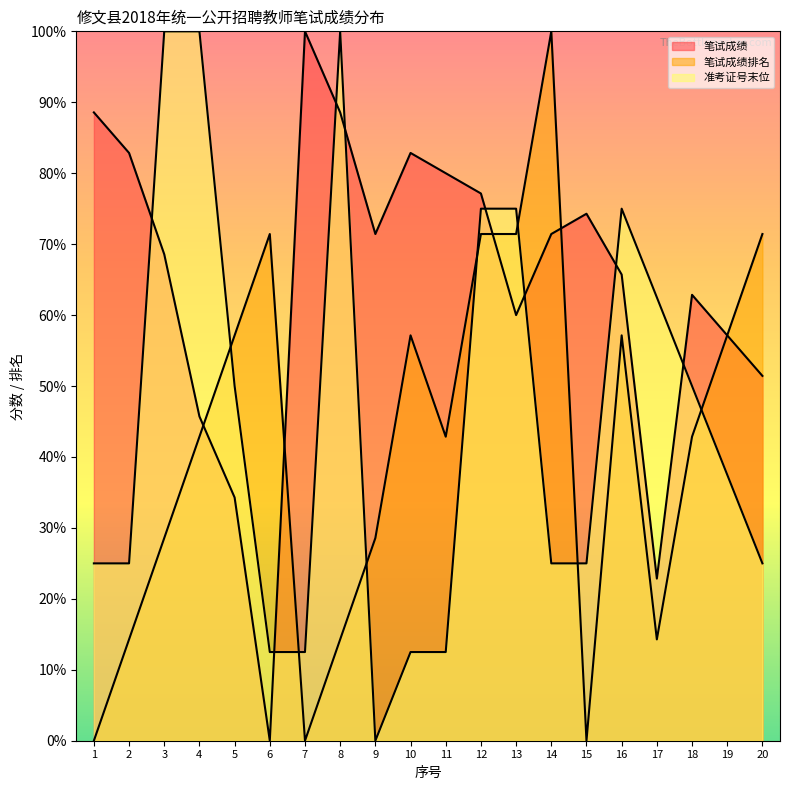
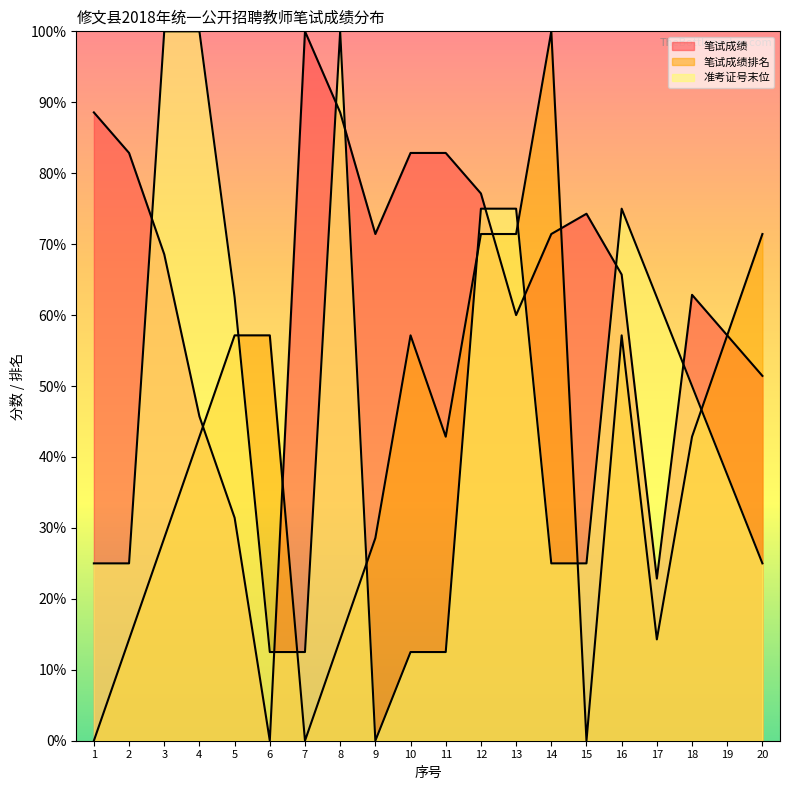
  {
    "笔试成绩": {
      "1": "89%",
      "2": "83%",
      "3": "69%",
      "4": "46%",
-     "5": "34%",
+     "5": "31%",
      "6": "0%",
      "7": "100%",
      "8": "89%",
      "9": "71%",
      "10": "83%",
-     "11": "80%",
+     "11": "83%",
      "12": "77%",
      "13": "60%",
      "14": "71%",
      "15": "74%",
      "16": "66%",
      "17": "23%",
      "18": "63%",
      "20": "51%"
    },
    "笔试成绩排名": {
      "1": "0%",
      "2": "14%",
      "3": "29%",
      "4": "43%",
      "5": "57%",
-     "6": "71%",
+     "6": "57%",
      "7": "0%",
      "8": "14%",
      "9": "29%",
      "10": "57%",
      "11": "43%",
      "12": "71%",
      "13": "71%",
      "14": "100%",
      "15": "0%",
      "16": "57%",
      "17": "14%",
      "18": "43%",
      "20": "71%"
    },
    "准考证号末位": {
      "1": "25%",
      "2": "25%",
      "3": "100%",
      "4": "100%",
-     "5": "50%",
+     "5": "63%",
      "6": "13%",
      "7": "13%",
      "8": "100%",
      "9": "0%",
      "10": "13%",
      "11": "13%",
      "12": "75%",
      "13": "75%",
      "14": "25%",
      "15": "25%",
      "16": "75%",
      "17": "63%",
      "18": "50%",
      "19": "38%",
      "20": "25%"
    }
  }
